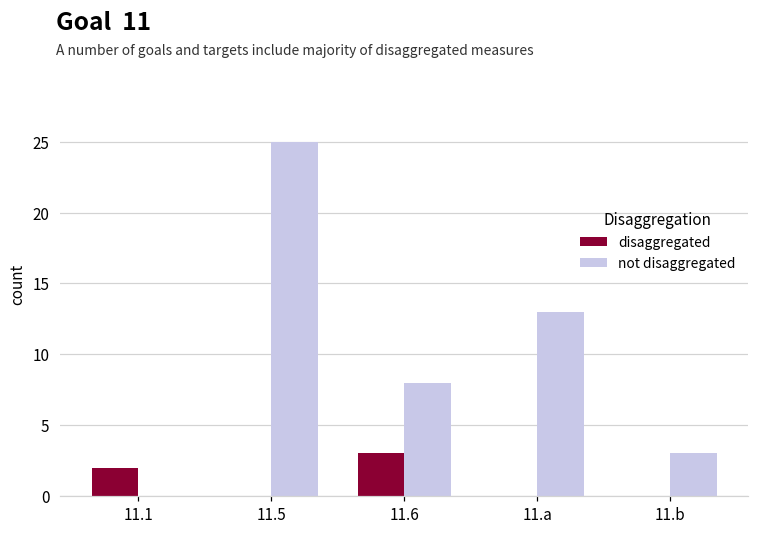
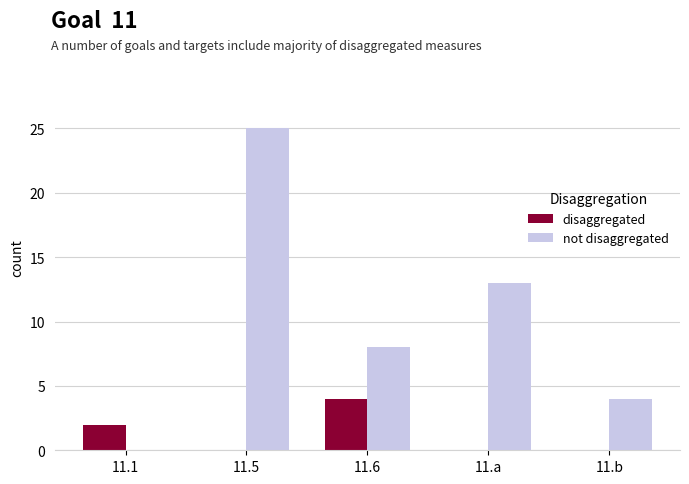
  {
    "disaggregated": {
      "11.1": 2,
      "11.5": 0,
-     "11.6": 3,
+     "11.6": 4,
      "11.a": 0,
      "11.b": 0
    },
    "not disaggregated": {
      "11.1": 0,
      "11.5": 25,
      "11.6": 8,
      "11.a": 13,
-     "11.b": 3
+     "11.b": 4
    }
  }
